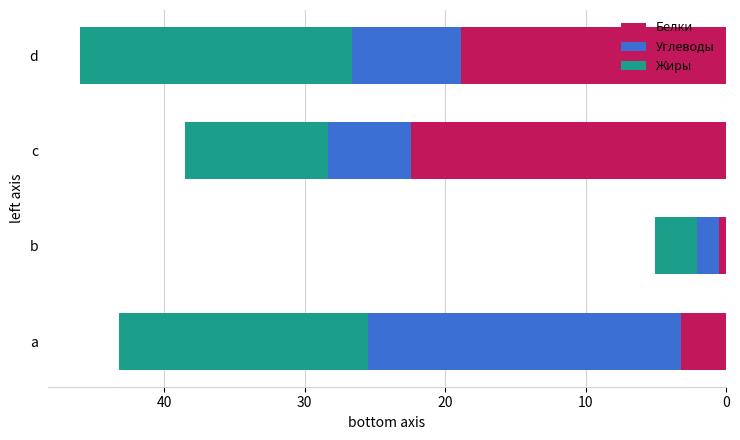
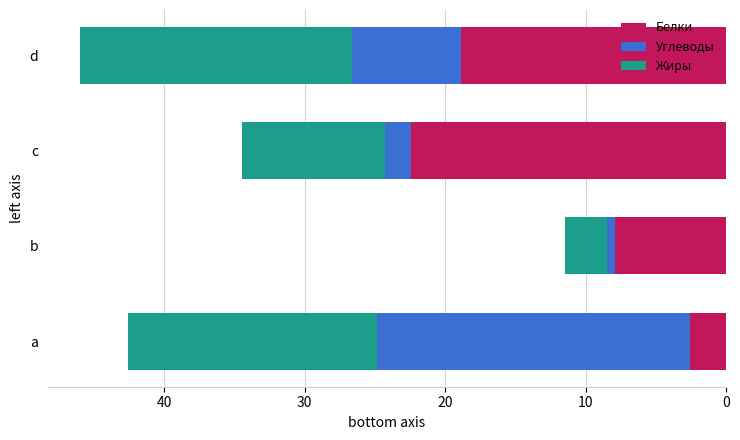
  {
    "Белки": {
      "d": 18.9,
      "c": 22.4,
-     "b": 0.5,
-     "a": 3.2
+     "b": 7.9,
+     "a": 2.6
    },
    "Углеводы": {
      "d": 7.7,
-     "c": 5.9,
-     "b": 1.6,
+     "c": 1.8,
+     "b": 0.5,
      "a": 22.3
    },
    "Жиры": {
      "d": 19.3,
      "c": 10.2,
      "b": 3.0,
      "a": 17.7
    }
  }
